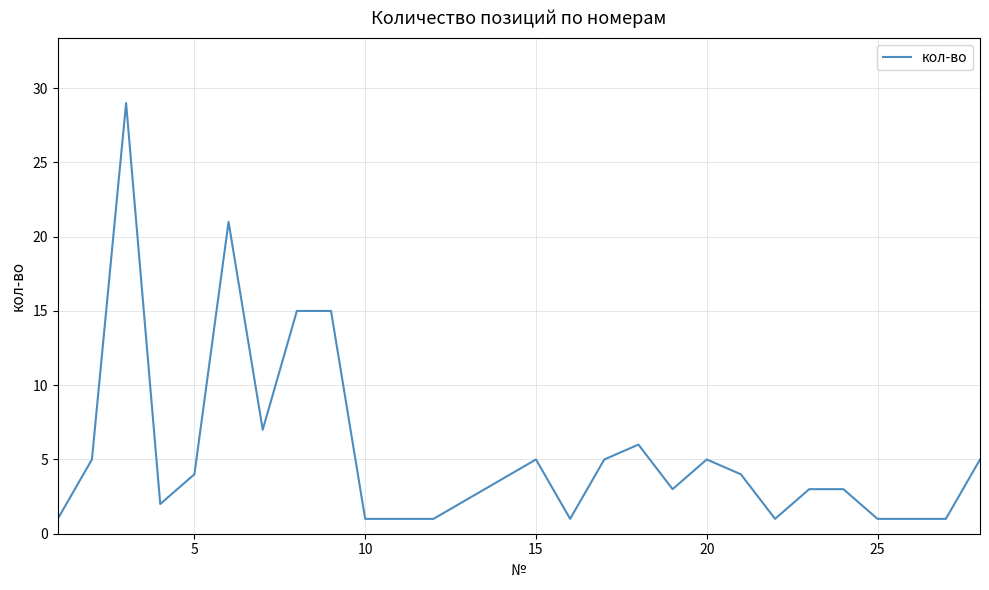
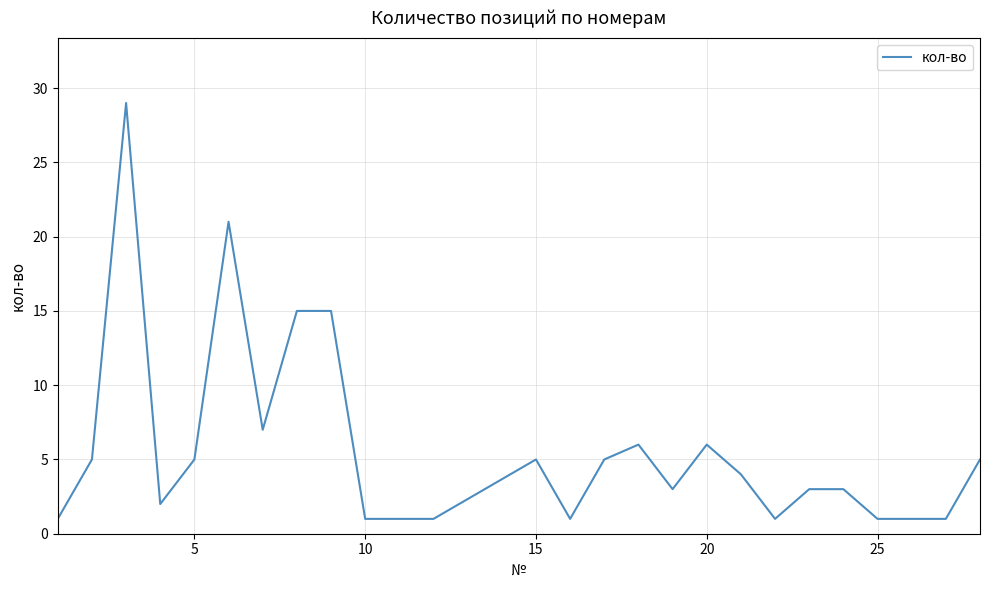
  {
-   "5": 4,
+   "5": 5,
    "10": 1,
    "15": 5,
-   "20": 5,
+   "20": 6,
    "25": 1
  }
